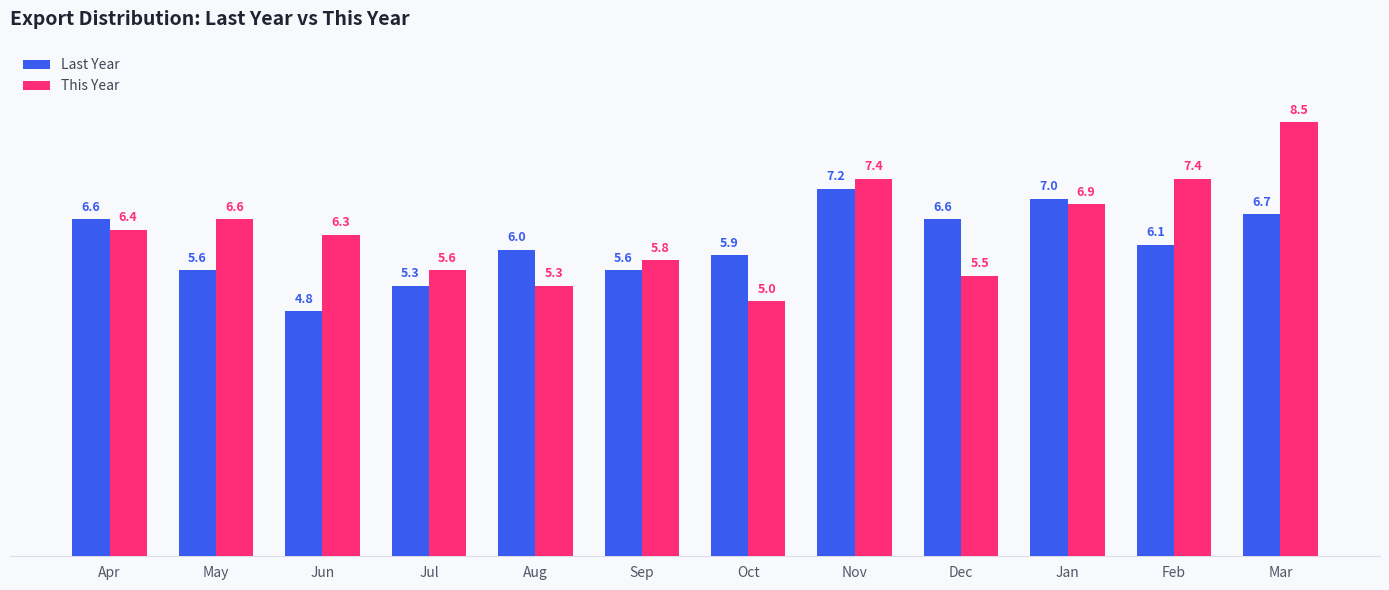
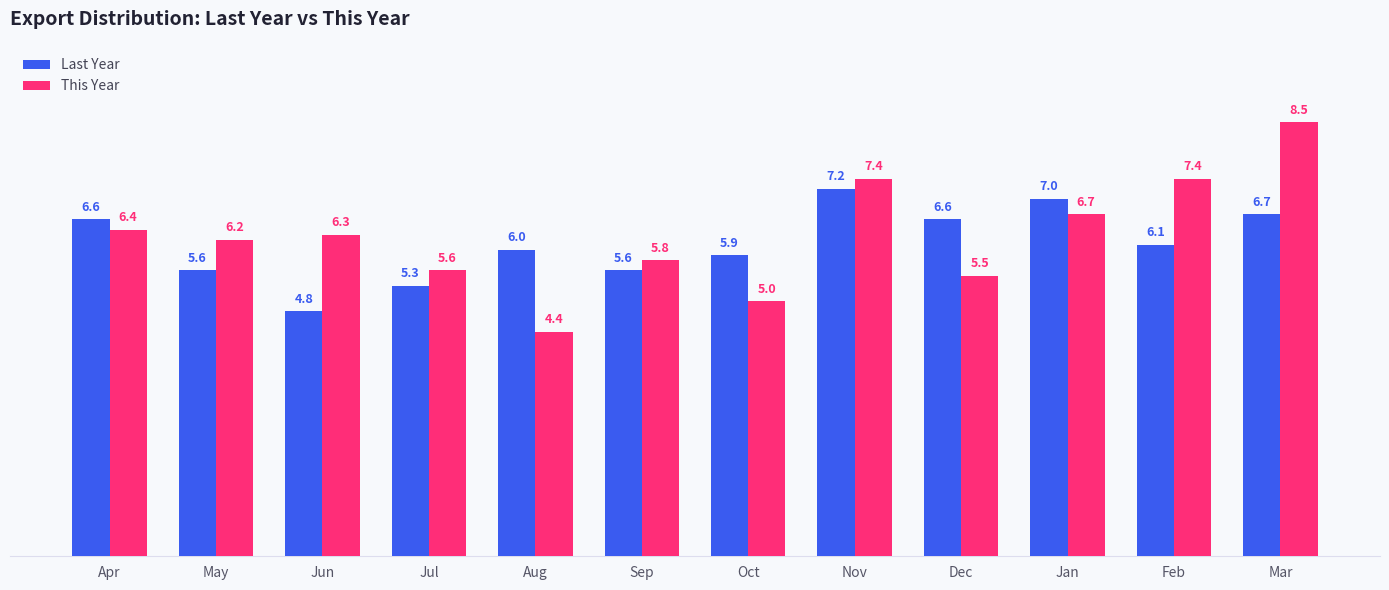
  {
    "Last Year": {
      "Apr": 6.6,
      "May": 5.6,
      "Jun": 4.8,
      "Jul": 5.3,
      "Aug": 6.0,
      "Sep": 5.6,
      "Oct": 5.9,
      "Nov": 7.2,
      "Dec": 6.6,
      "Jan": 7.0,
      "Feb": 6.1,
      "Mar": 6.7
    },
    "This Year": {
      "Apr": 6.4,
-     "May": 6.6,
+     "May": 6.2,
      "Jun": 6.3,
      "Jul": 5.6,
-     "Aug": 5.3,
+     "Aug": 4.4,
      "Sep": 5.8,
      "Oct": 5.0,
      "Nov": 7.4,
      "Dec": 5.5,
-     "Jan": 6.9,
+     "Jan": 6.7,
      "Feb": 7.4,
      "Mar": 8.5
    }
  }
